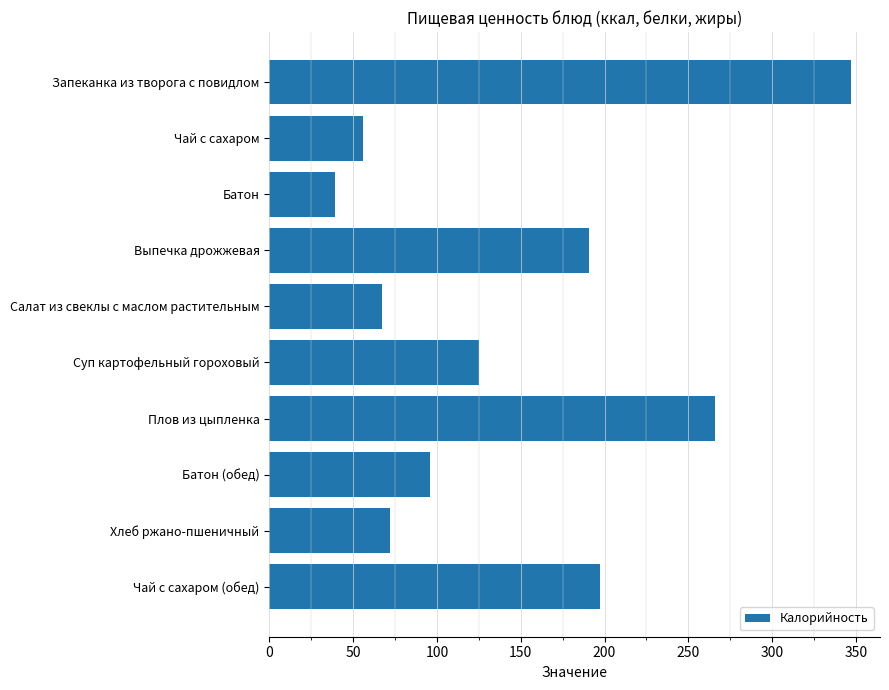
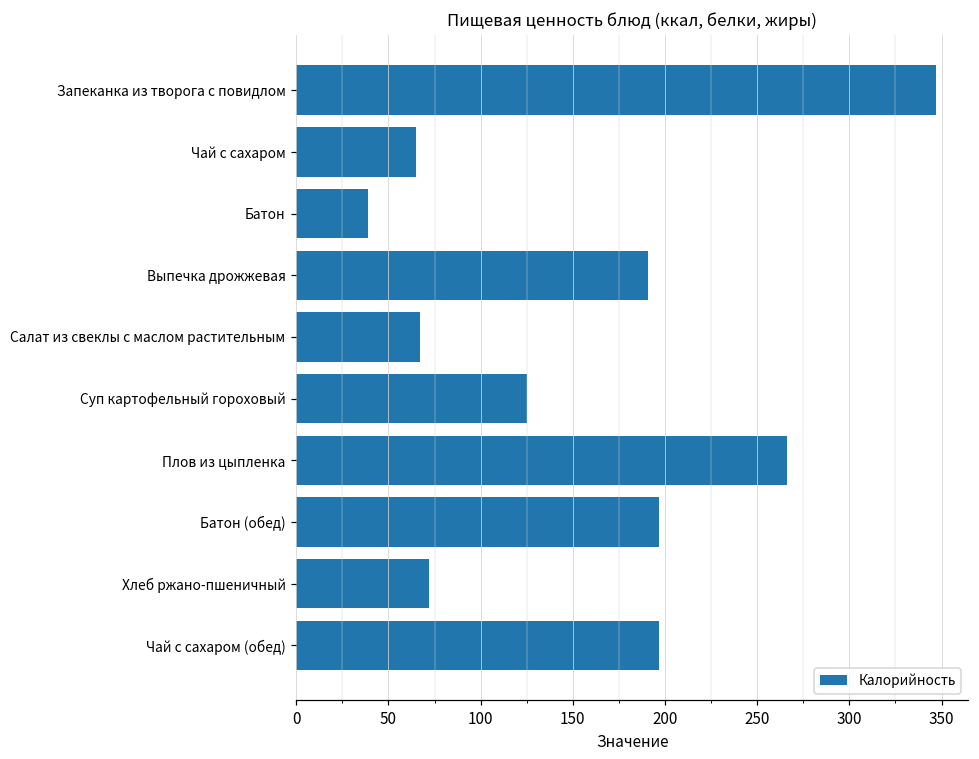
  {
    "Запеканка из творога с повидлом": 347,
-   "Чай с сахаром": 56,
+   "Чай с сахаром": 65,
    "Батон": 39,
    "Выпечка дрожжевая": 191,
    "Салат из свеклы с маслом растительным": 67,
    "Суп картофельный гороховый": 125,
    "Плов из цыпленка": 266,
-   "Батон (обед)": 96,
+   "Батон (обед)": 197,
    "Хлеб ржано-пшеничный": 72,
    "Чай с сахаром (обед)": 197
  }
